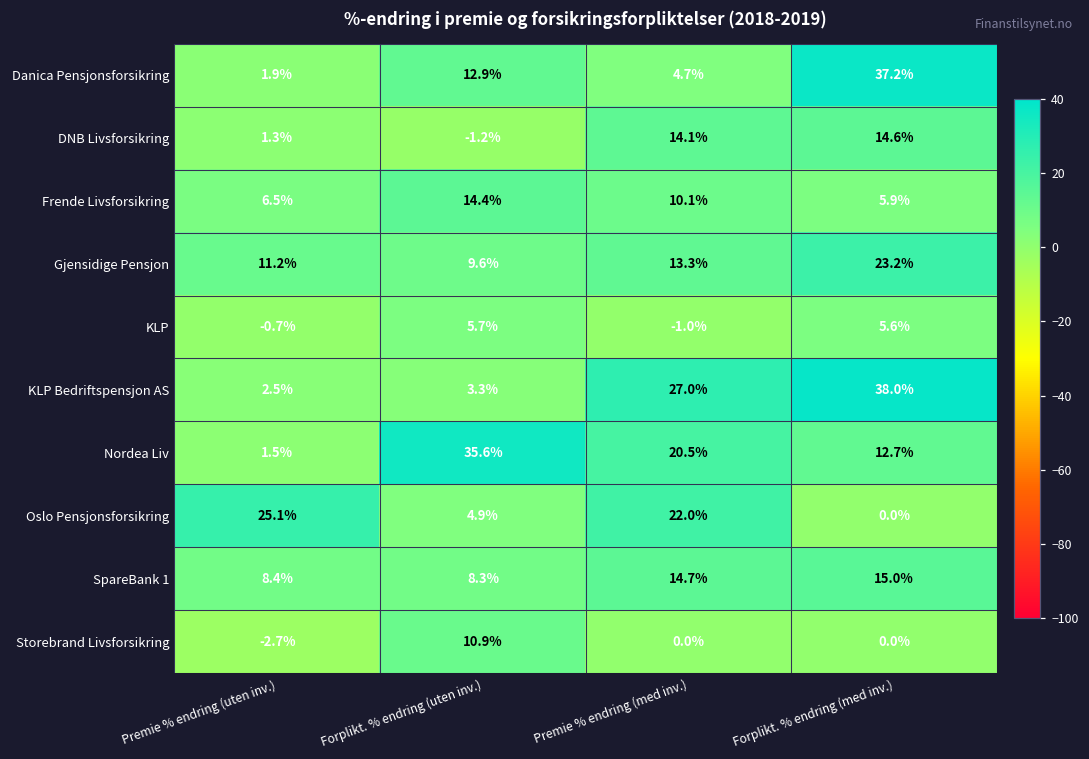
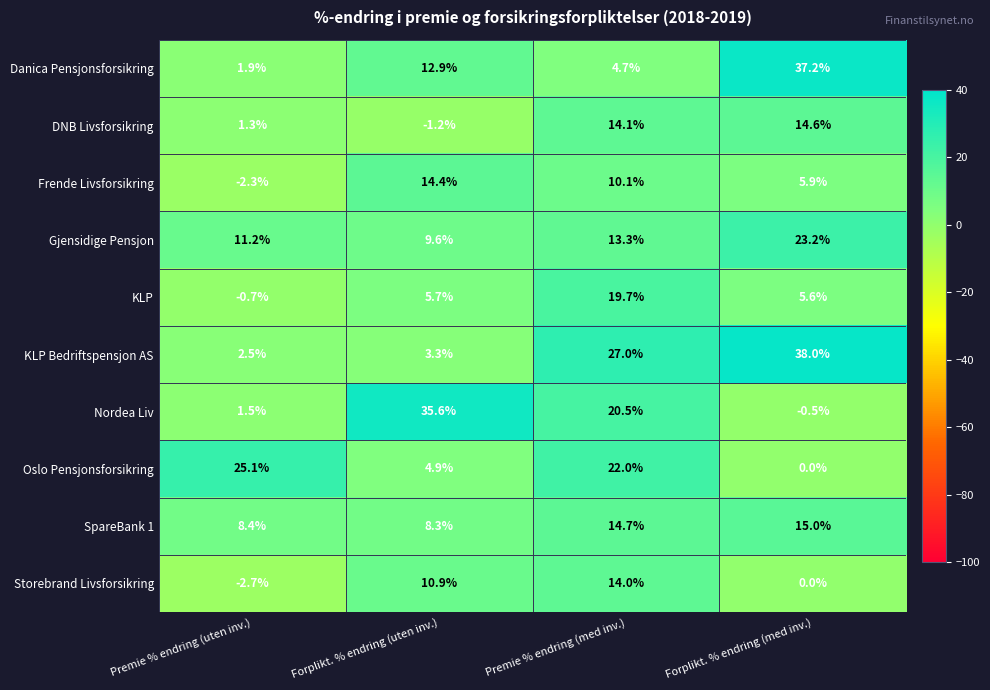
  {
    "Danica Pensjonsforsikring": {
      "Premie % endring (uten inv.)": "1.9%",
      "Forplikt. % endring (uten inv.)": "12.9%",
      "Premie % endring (med inv.)": "4.7%",
      "Forplikt. % endring (med inv.)": "37.2%"
    },
    "DNB Livsforsikring": {
      "Premie % endring (uten inv.)": "1.3%",
      "Forplikt. % endring (uten inv.)": "-1.2%",
      "Premie % endring (med inv.)": "14.1%",
      "Forplikt. % endring (med inv.)": "14.6%"
    },
    "Frende Livsforsikring": {
-     "Premie % endring (uten inv.)": "6.5%",
+     "Premie % endring (uten inv.)": "-2.3%",
      "Forplikt. % endring (uten inv.)": "14.4%",
      "Premie % endring (med inv.)": "10.1%",
      "Forplikt. % endring (med inv.)": "5.9%"
    },
    "Gjensidige Pensjon": {
      "Premie % endring (uten inv.)": "11.2%",
      "Forplikt. % endring (uten inv.)": "9.6%",
      "Premie % endring (med inv.)": "13.3%",
      "Forplikt. % endring (med inv.)": "23.2%"
    },
    "KLP": {
      "Premie % endring (uten inv.)": "-0.7%",
      "Forplikt. % endring (uten inv.)": "5.7%",
-     "Premie % endring (med inv.)": "-1.0%",
+     "Premie % endring (med inv.)": "19.7%",
      "Forplikt. % endring (med inv.)": "5.6%"
    },
    "KLP Bedriftspensjon AS": {
      "Premie % endring (uten inv.)": "2.5%",
      "Forplikt. % endring (uten inv.)": "3.3%",
      "Premie % endring (med inv.)": "27.0%",
      "Forplikt. % endring (med inv.)": "38.0%"
    },
    "Nordea Liv": {
      "Premie % endring (uten inv.)": "1.5%",
      "Forplikt. % endring (uten inv.)": "35.6%",
      "Premie % endring (med inv.)": "20.5%",
-     "Forplikt. % endring (med inv.)": "12.7%"
+     "Forplikt. % endring (med inv.)": "-0.5%"
    },
    "Oslo Pensjonsforsikring": {
      "Premie % endring (uten inv.)": "25.1%",
      "Forplikt. % endring (uten inv.)": "4.9%",
      "Premie % endring (med inv.)": "22.0%",
      "Forplikt. % endring (med inv.)": "0.0%"
    },
    "SpareBank 1": {
      "Premie % endring (uten inv.)": "8.4%",
      "Forplikt. % endring (uten inv.)": "8.3%",
      "Premie % endring (med inv.)": "14.7%",
      "Forplikt. % endring (med inv.)": "15.0%"
    },
    "Storebrand Livsforsikring": {
      "Premie % endring (uten inv.)": "-2.7%",
      "Forplikt. % endring (uten inv.)": "10.9%",
-     "Premie % endring (med inv.)": "0.0%",
+     "Premie % endring (med inv.)": "14.0%",
      "Forplikt. % endring (med inv.)": "0.0%"
    }
  }
